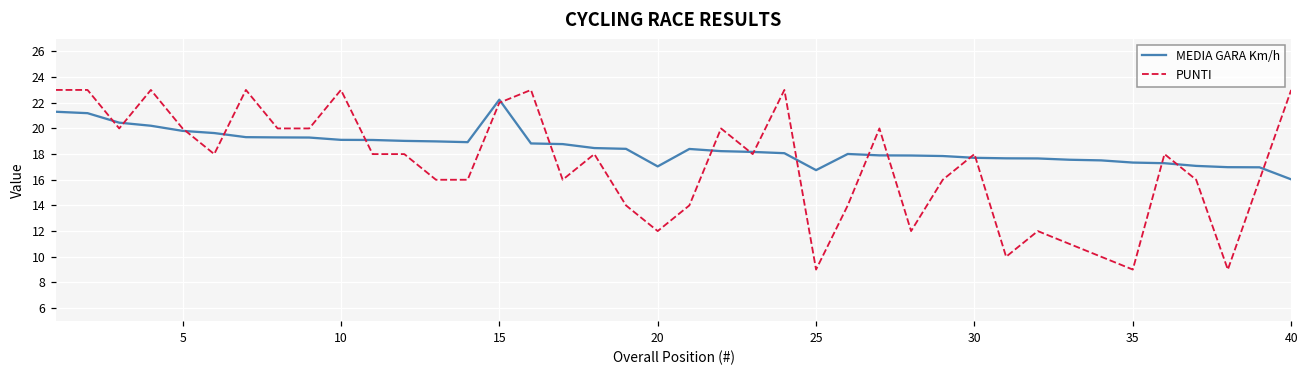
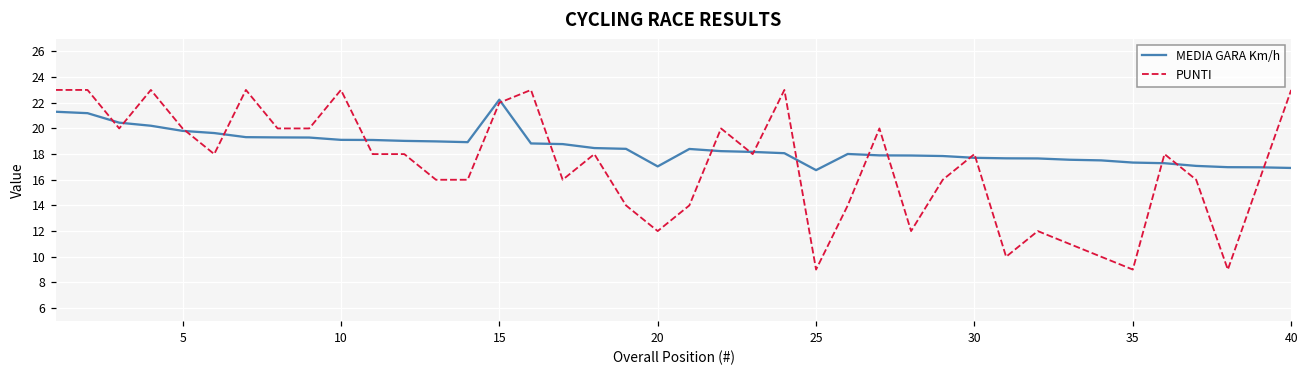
  {
    "MEDIA GARA Km/h": {
      "10": 19.1,
      "15": 22.2,
      "20": 17.0,
      "25": 16.8,
      "30": 17.7,
      "35": 17.3,
-     "40": 16.0
+     "40": 16.9
    },
    "PUNTI": {
      "10": 23.0,
      "15": 22.0,
      "20": 12.0,
      "25": 9.0,
      "30": 18.0,
      "35": 9.0,
      "40": 23.0
    }
  }
